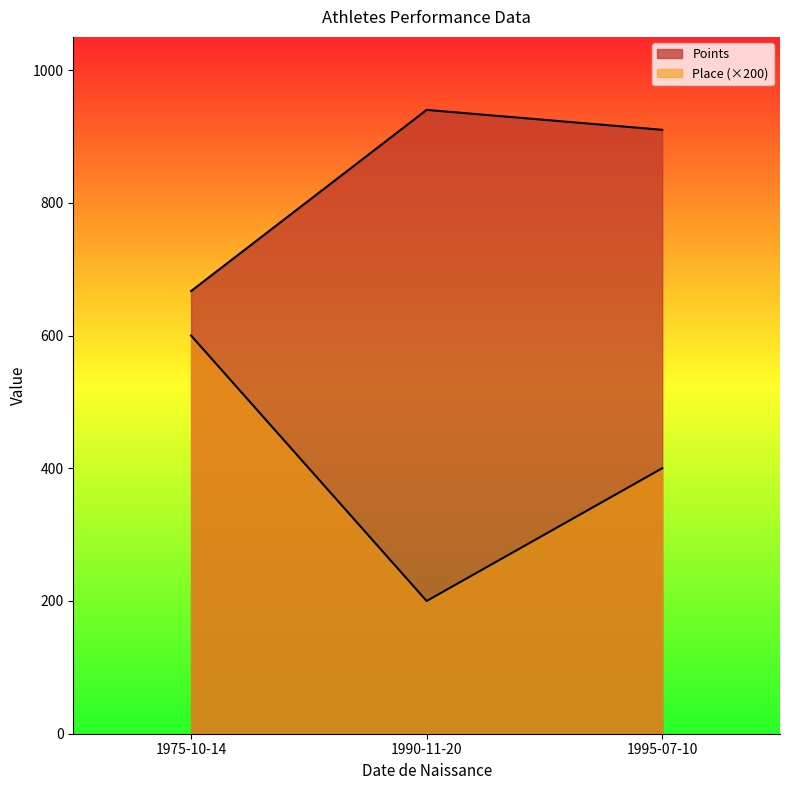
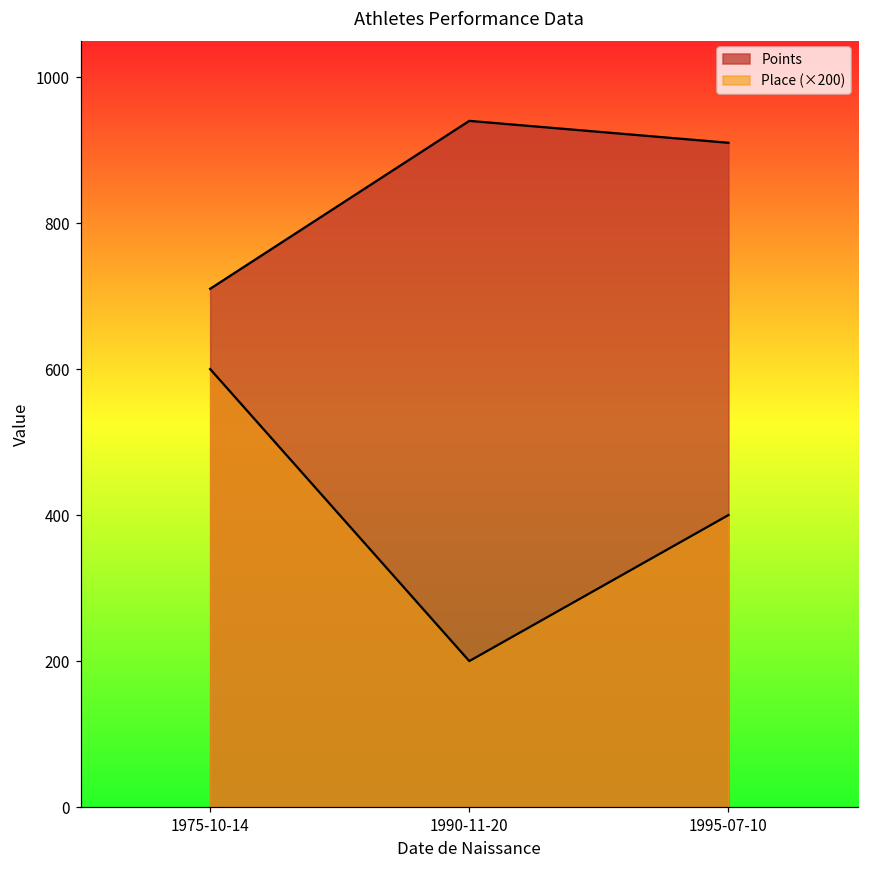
  {
    "Points": {
-     "1975-10-14": 670,
+     "1975-10-14": 710,
      "1990-11-20": 940,
      "1995-07-10": 910
    },
    "Place (×200)": {
      "1975-10-14": 600,
      "1990-11-20": 200,
      "1995-07-10": 400
    }
  }
